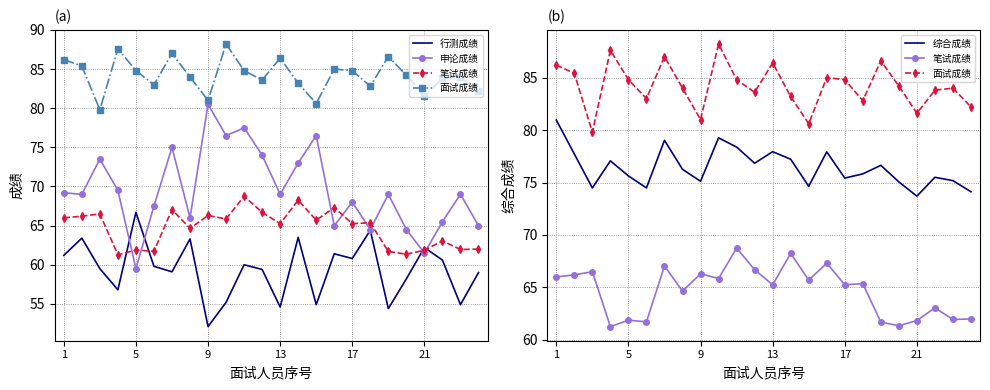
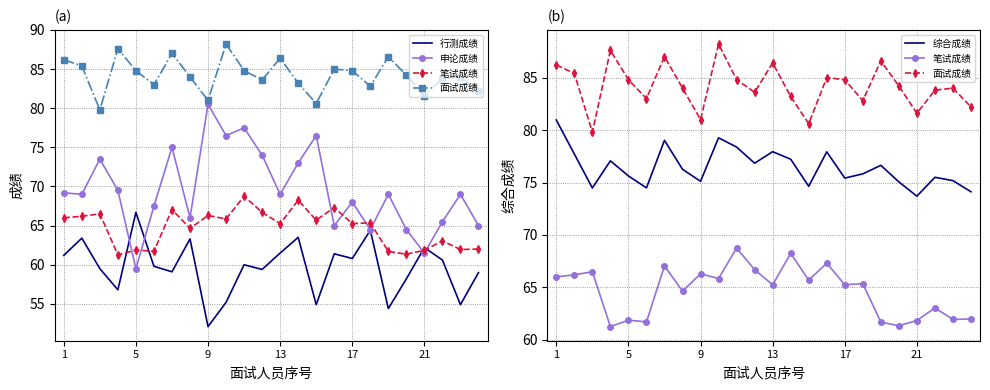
  {
    "(a)": {
      "行测成绩": {
        "1": 61,
        "5": 67,
        "9": 52,
-       "13": 55,
+       "13": 62,
        "17": 61,
        "21": 62
      },
      "申论成绩": {
        "1": 69,
        "5": 60,
        "9": 81,
        "13": 69,
        "17": 68,
        "21": 62
      }
    },
    "(b)": {
      "综合成绩": {
        "1": 81.0,
        "5": 75.6,
        "9": 75.1,
        "13": 77.9,
        "17": 75.4,
        "21": 73.7
      },
      "笔试成绩": {
        "1": 66.0,
        "5": 61.9,
        "9": 66.3,
        "13": 65.3,
        "17": 65.3,
        "21": 61.9
      },
      "面试成绩": {
        "1": 86.2,
        "5": 84.8,
        "9": 81.0,
        "13": 86.4,
        "17": 84.8,
        "21": 81.6
      }
    }
  }
